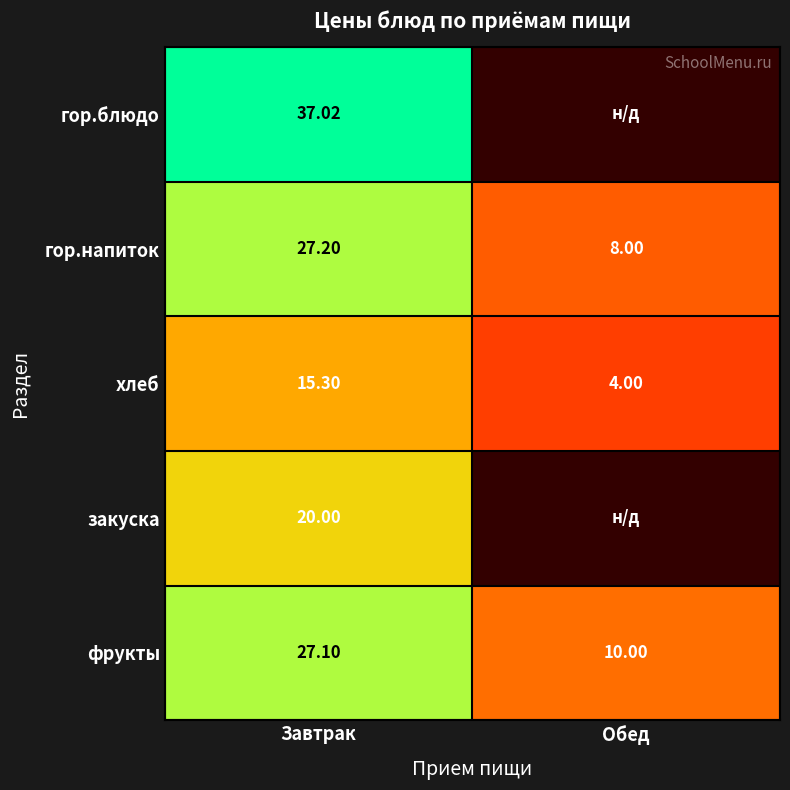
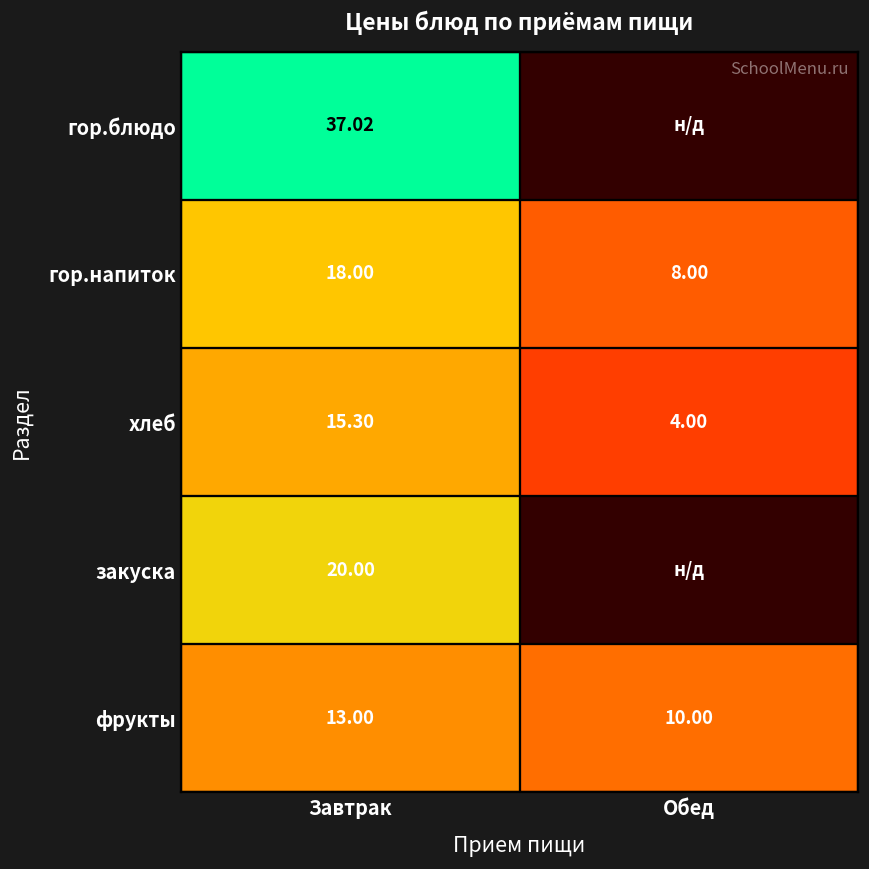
  {
    "гор.блюдо": {
      "Завтрак": 37.02
    },
    "гор.напиток": {
-     "Завтрак": 27.20,
+     "Завтрак": 18.00,
      "Обед": 8.00
    },
    "хлеб": {
      "Завтрак": 15.30,
      "Обед": 4.00
    },
    "закуска": {
      "Завтрак": 20.00
    },
    "фрукты": {
-     "Завтрак": 27.10,
+     "Завтрак": 13.00,
      "Обед": 10.00
    }
  }
